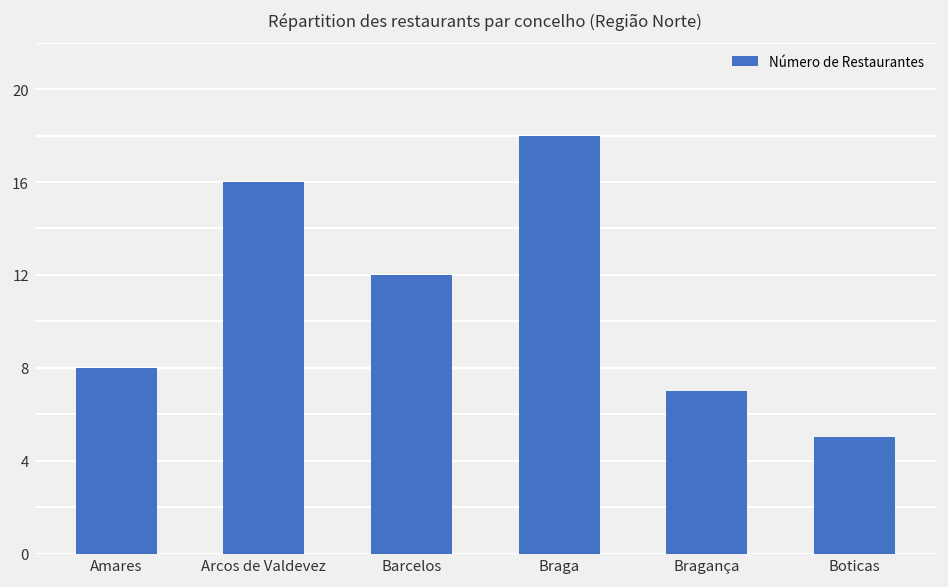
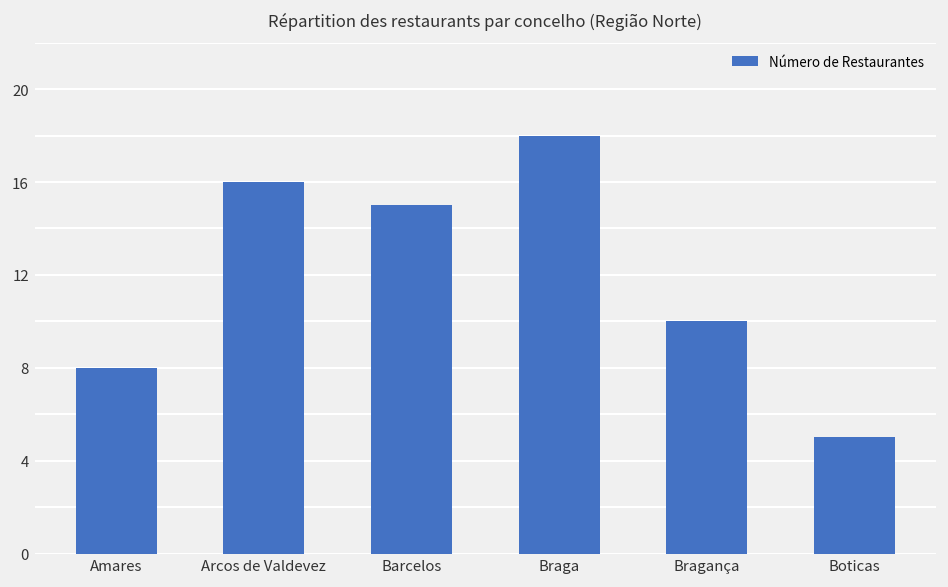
  {
    "Amares": 8,
    "Arcos de Valdevez": 16,
-   "Barcelos": 12,
+   "Barcelos": 15,
    "Braga": 18,
-   "Bragança": 7,
+   "Bragança": 10,
    "Boticas": 5
  }
